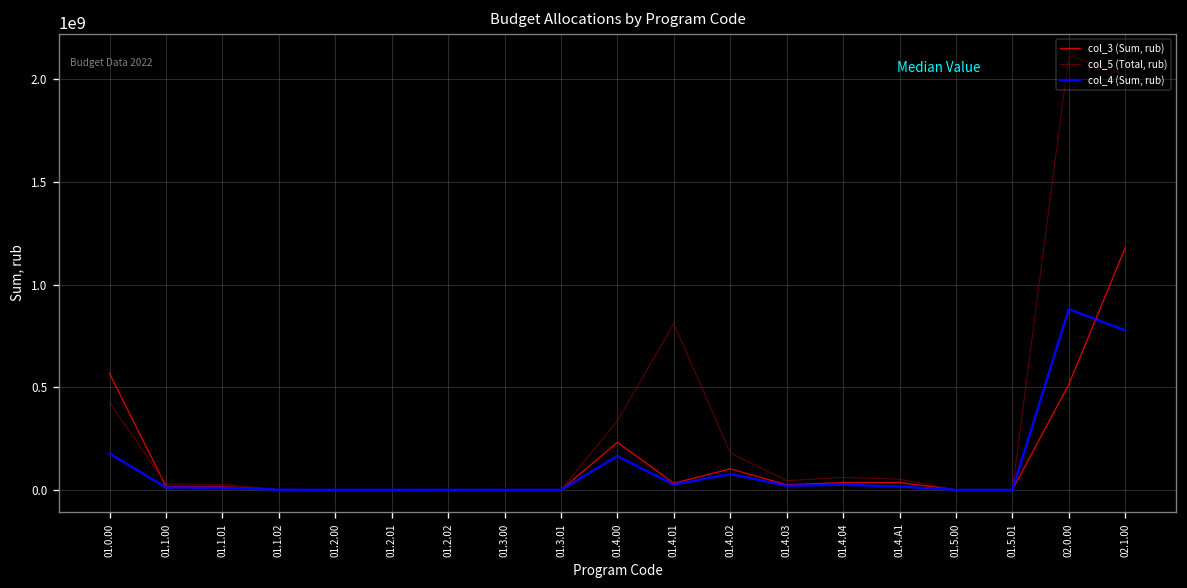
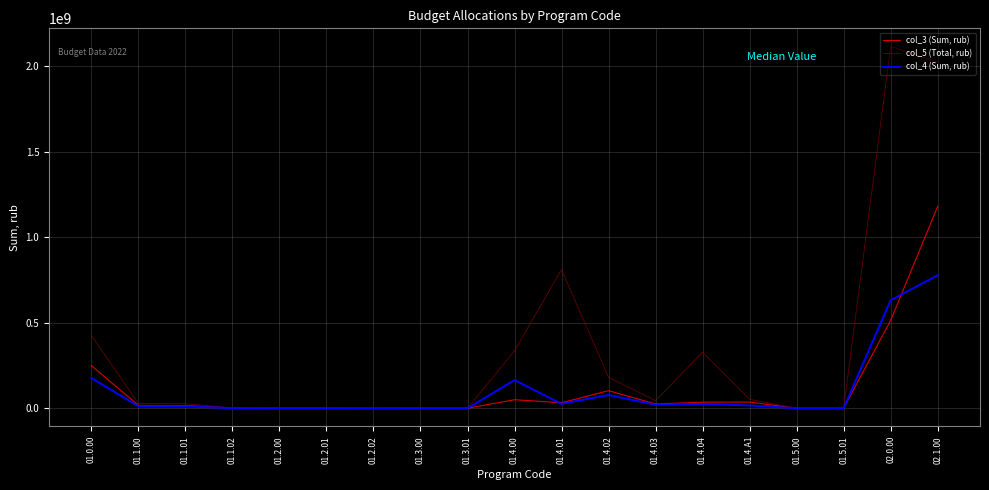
  {
    "col_3 (Sum, rub)": {
-     "01.0.00": 570000000,
-     "01.4.00": 230000000,
+     "01.0.00": 250000000,
+     "01.4.00": 50000000,
      "01.4.02": 100000000,
      "01.4.A1": 40000000,
      "02.0.00": 510000000,
      "02.1.00": 1180000000
    },
    "col_5 (Total, rub)": {
      "01.0.00": 430000000,
      "01.4.00": 340000000,
      "01.4.01": 810000000,
      "01.4.02": 180000000,
      "01.4.03": 50000000,
-     "01.4.04": 60000000,
+     "01.4.04": 330000000,
      "01.4.A1": 50000000
    },
    "col_4 (Sum, rub)": {
      "01.0.00": 180000000,
      "01.4.00": 160000000,
      "01.4.02": 80000000,
      "01.4.A1": 20000000,
-     "02.0.00": 880000000,
+     "02.0.00": 630000000,
      "02.1.00": 780000000
    }
  }
